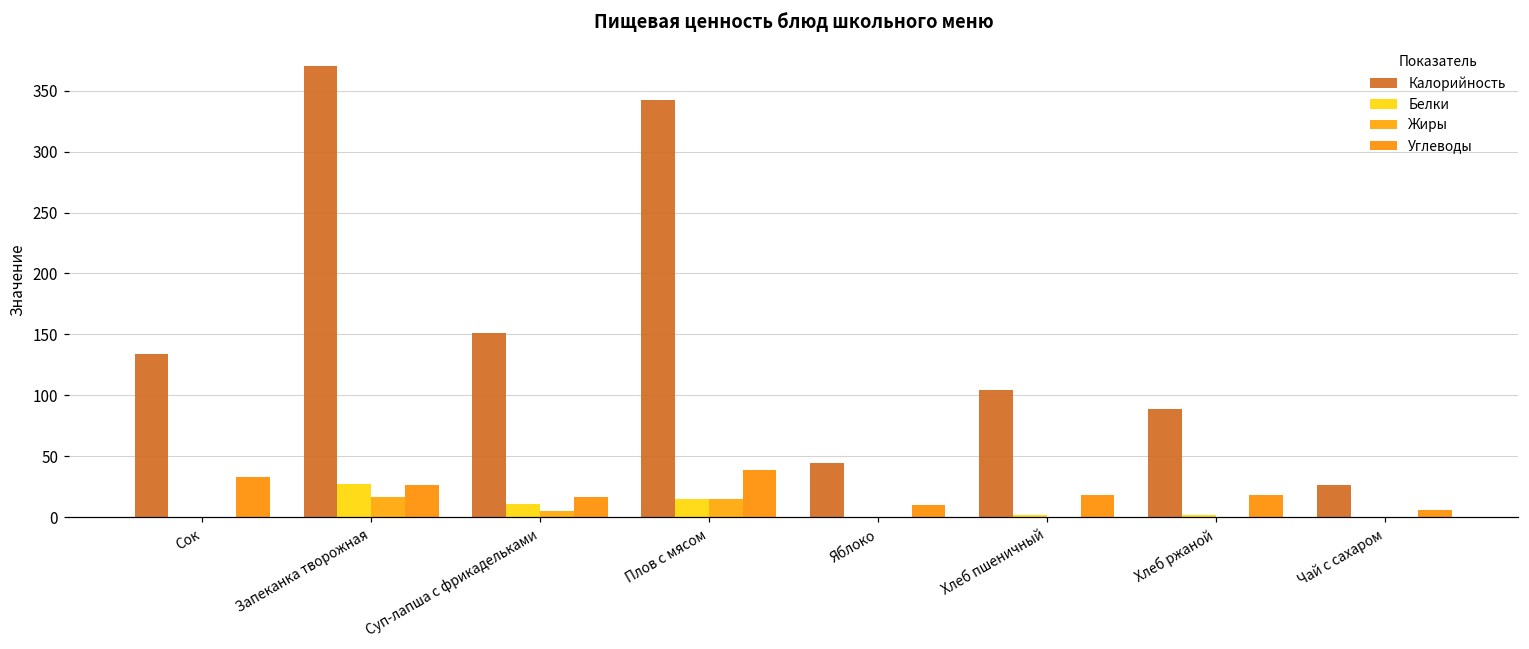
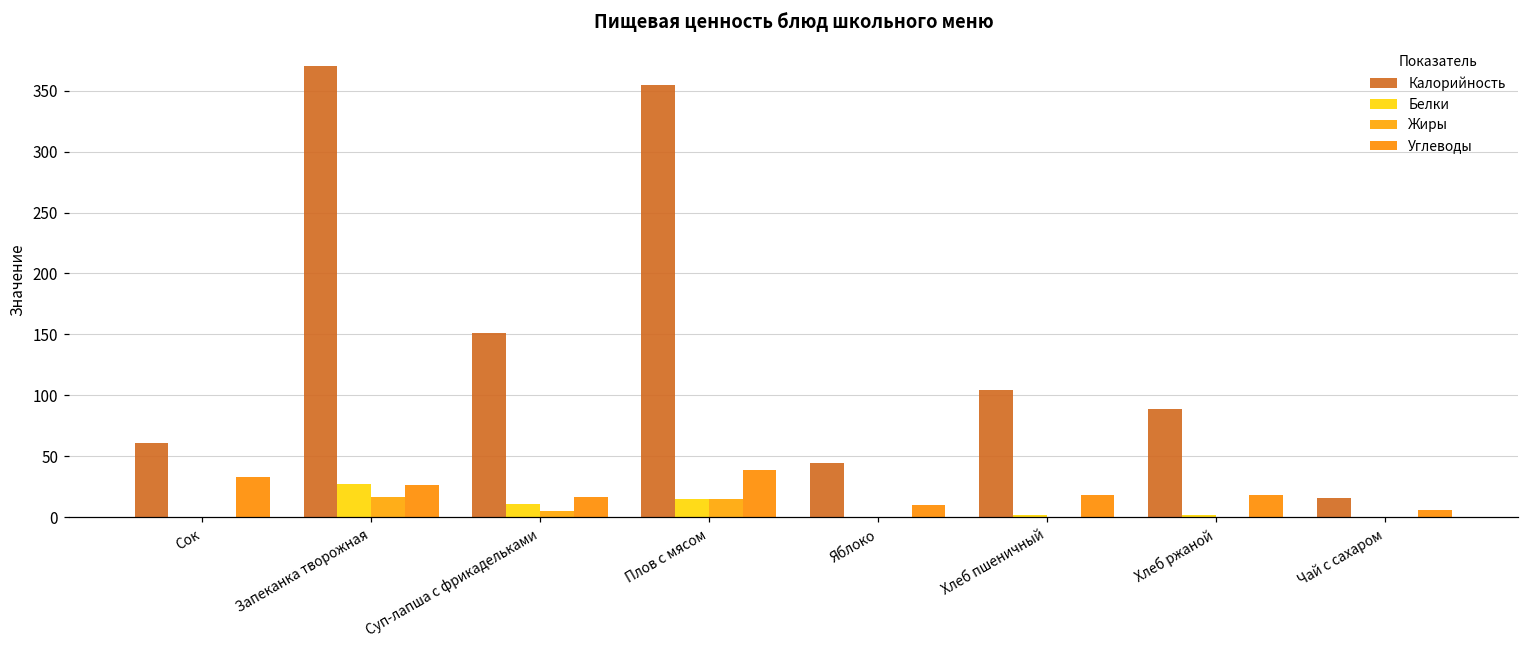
  {
    "Калорийность": {
-     "Сок": 134,
+     "Сок": 61,
      "Запеканка творожная": 371,
      "Суп-лапша с фрикадельками": 151,
-     "Плов с мясом": 343,
+     "Плов с мясом": 354,
      "Яблоко": 44,
      "Хлеб пшеничный": 104,
      "Хлеб ржаной": 89,
-     "Чай с сахаром": 27
+     "Чай с сахаром": 16
    }
  }
